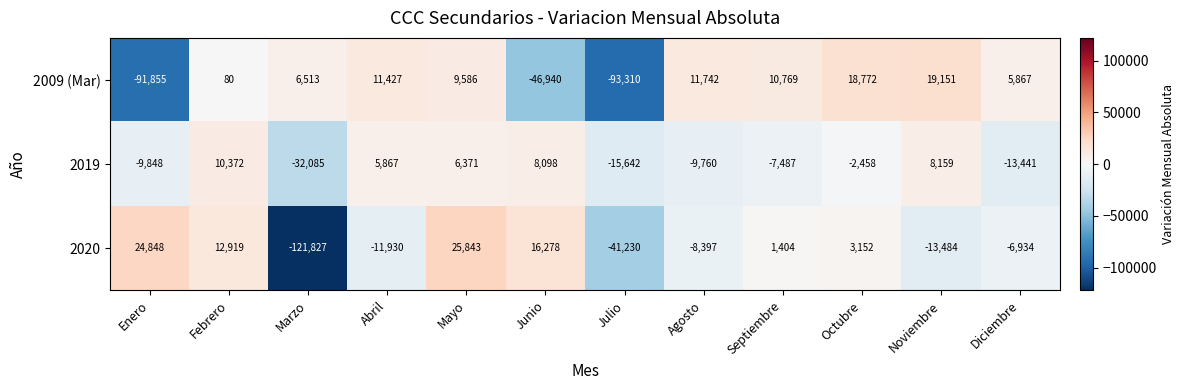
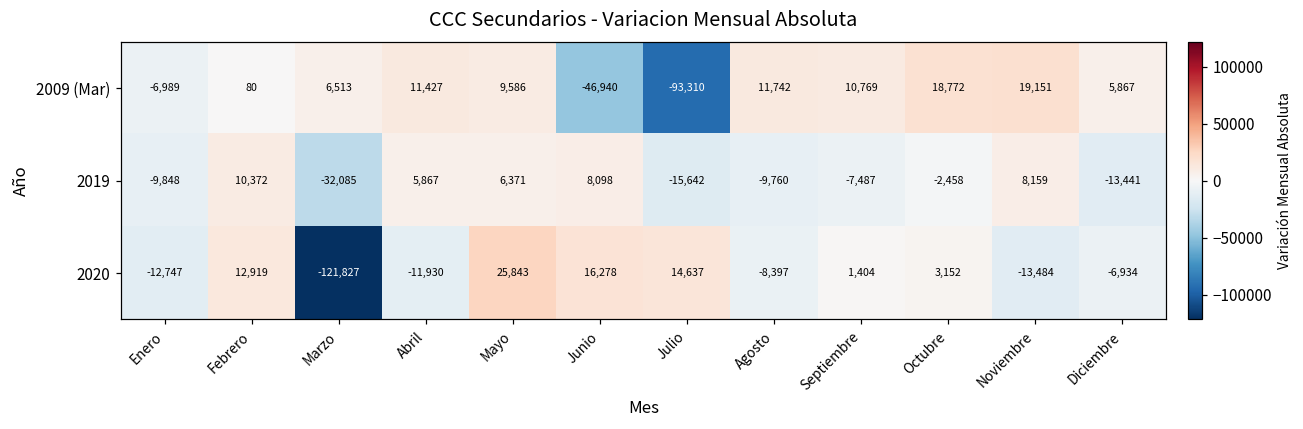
  {
    "2009 (Mar)": {
-     "Enero": "-91,855",
+     "Enero": "-6,989",
      "Febrero": "80",
      "Marzo": "6,513",
      "Abril": "11,427",
      "Mayo": "9,586",
      "Junio": "-46,940",
      "Julio": "-93,310",
      "Agosto": "11,742",
      "Septiembre": "10,769",
      "Octubre": "18,772",
      "Noviembre": "19,151",
      "Diciembre": "5,867"
    },
    "2019": {
      "Enero": "-9,848",
      "Febrero": "10,372",
      "Marzo": "-32,085",
      "Abril": "5,867",
      "Mayo": "6,371",
      "Junio": "8,098",
      "Julio": "-15,642",
      "Agosto": "-9,760",
      "Septiembre": "-7,487",
      "Octubre": "-2,458",
      "Noviembre": "8,159",
      "Diciembre": "-13,441"
    },
    "2020": {
-     "Enero": "24,848",
+     "Enero": "-12,747",
      "Febrero": "12,919",
      "Marzo": "-121,827",
      "Abril": "-11,930",
      "Mayo": "25,843",
      "Junio": "16,278",
-     "Julio": "-41,230",
+     "Julio": "14,637",
      "Agosto": "-8,397",
      "Septiembre": "1,404",
      "Octubre": "3,152",
      "Noviembre": "-13,484",
      "Diciembre": "-6,934"
    }
  }
